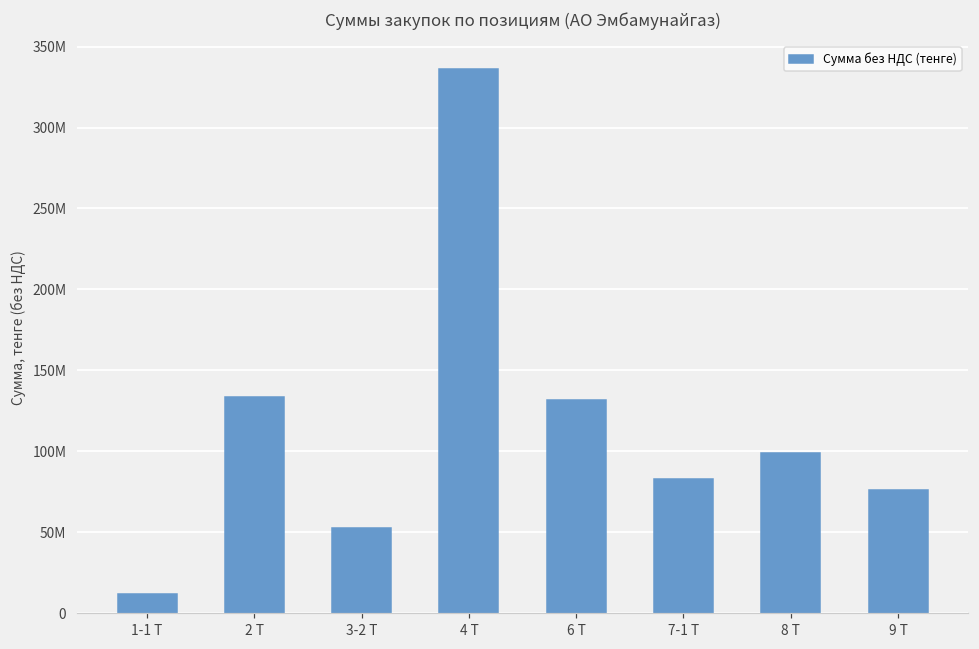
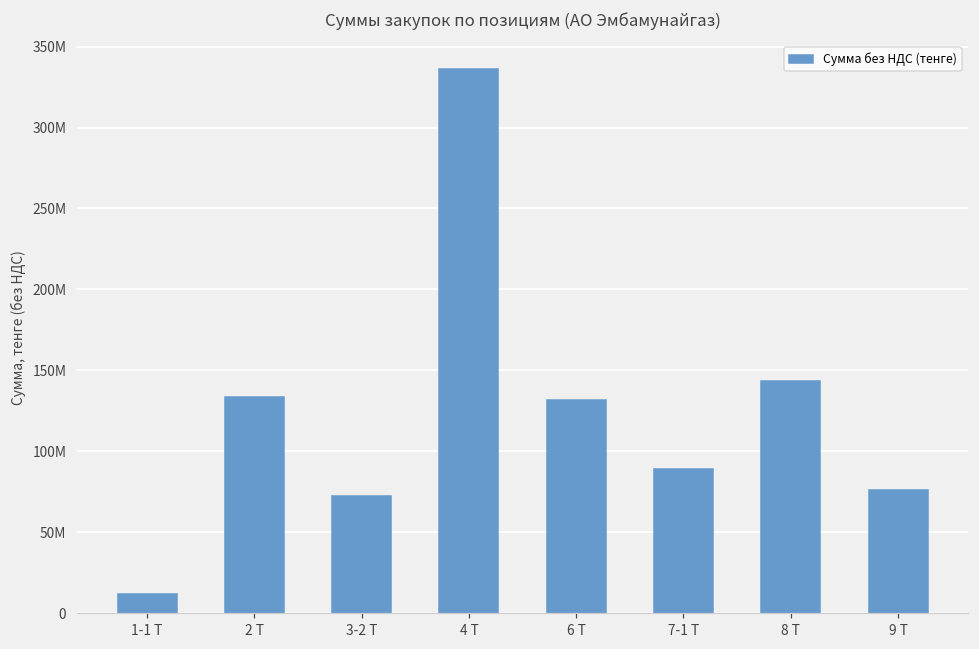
  {
    "1-1 Т": 12000000,
    "2 Т": 134000000,
-   "3-2 Т": 52000000,
+   "3-2 Т": 72000000,
    "4 Т": 336000000,
    "6 Т": 132000000,
-   "7-1 Т": 83000000,
-   "8 Т": 99000000,
+   "7-1 Т": 89000000,
+   "8 Т": 143000000,
    "9 Т": 76000000
  }
